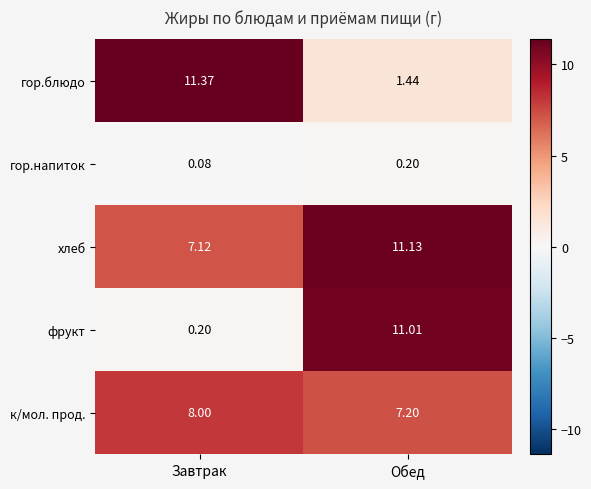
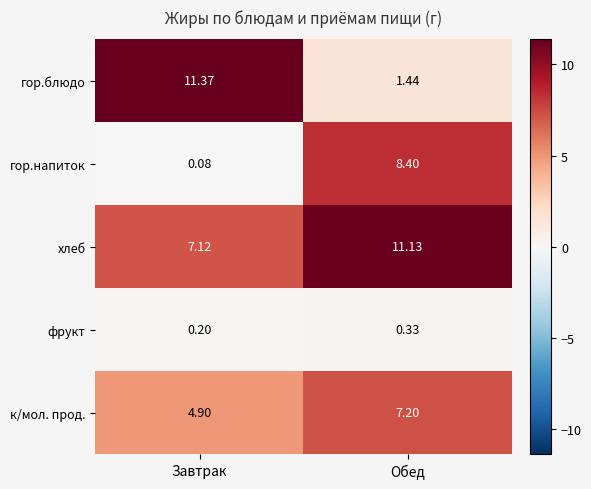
  {
    "гор.блюдо": {
      "Завтрак": 11.37,
      "Обед": 1.44
    },
    "гор.напиток": {
      "Завтрак": 0.08,
-     "Обед": 0.20
+     "Обед": 8.40
    },
    "хлеб": {
      "Завтрак": 7.12,
      "Обед": 11.13
    },
    "фрукт": {
      "Завтрак": 0.20,
-     "Обед": 11.01
+     "Обед": 0.33
    },
    "к/мол. прод.": {
-     "Завтрак": 8.00,
+     "Завтрак": 4.90,
      "Обед": 7.20
    }
  }
